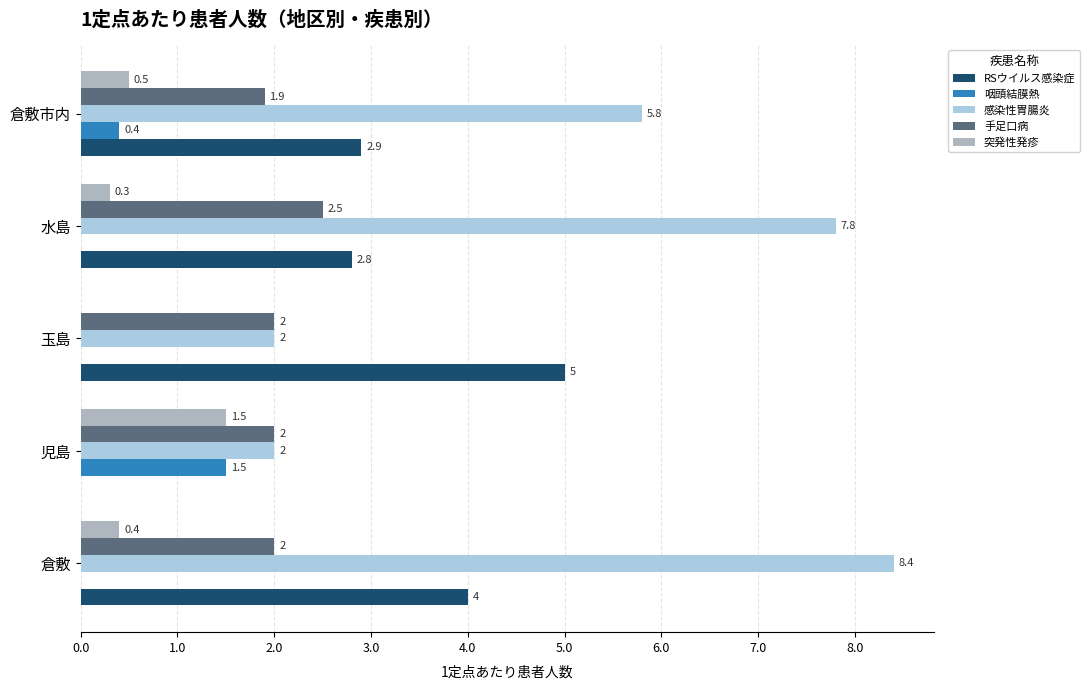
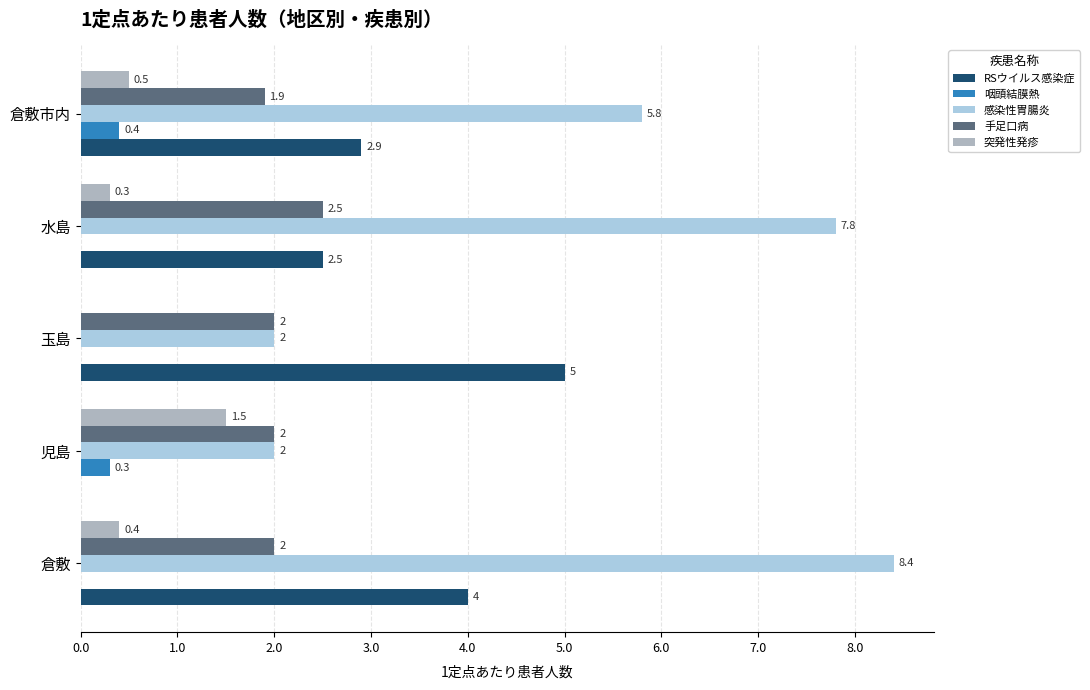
  {
    "RSウイルス感染症": {
      "倉敷市内": 2.9,
-     "水島": 2.8,
+     "水島": 2.5,
      "玉島": 5,
      "倉敷": 4
    },
    "咽頭結膜熱": {
      "倉敷市内": 0.4,
-     "児島": 1.5
+     "児島": 0.3
    },
    "手足口病": {
      "倉敷市内": 1.9,
      "水島": 2.5,
      "玉島": 2,
      "児島": 2,
      "倉敷": 2
    }
  }
